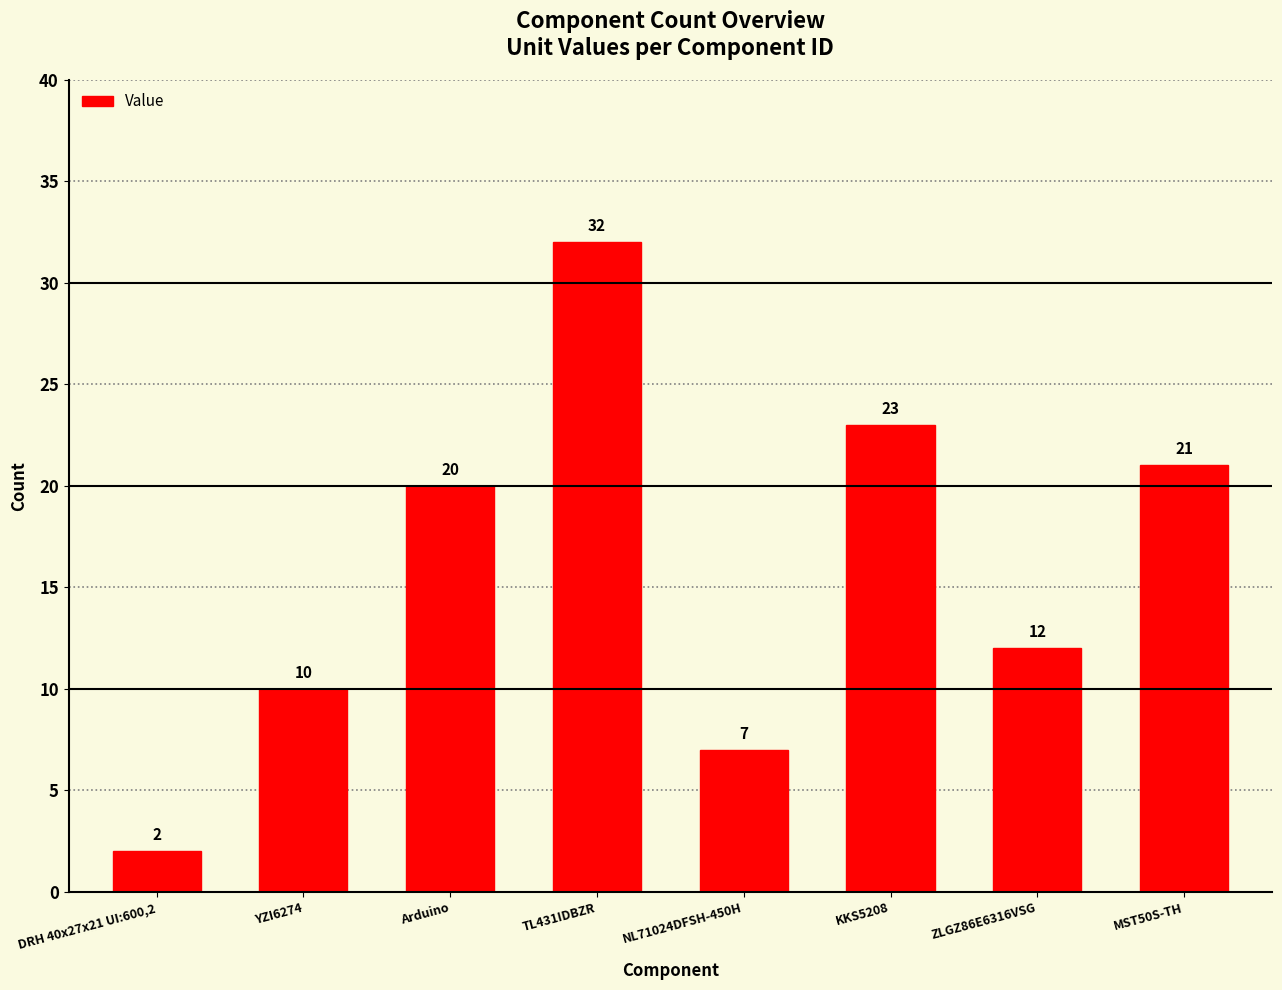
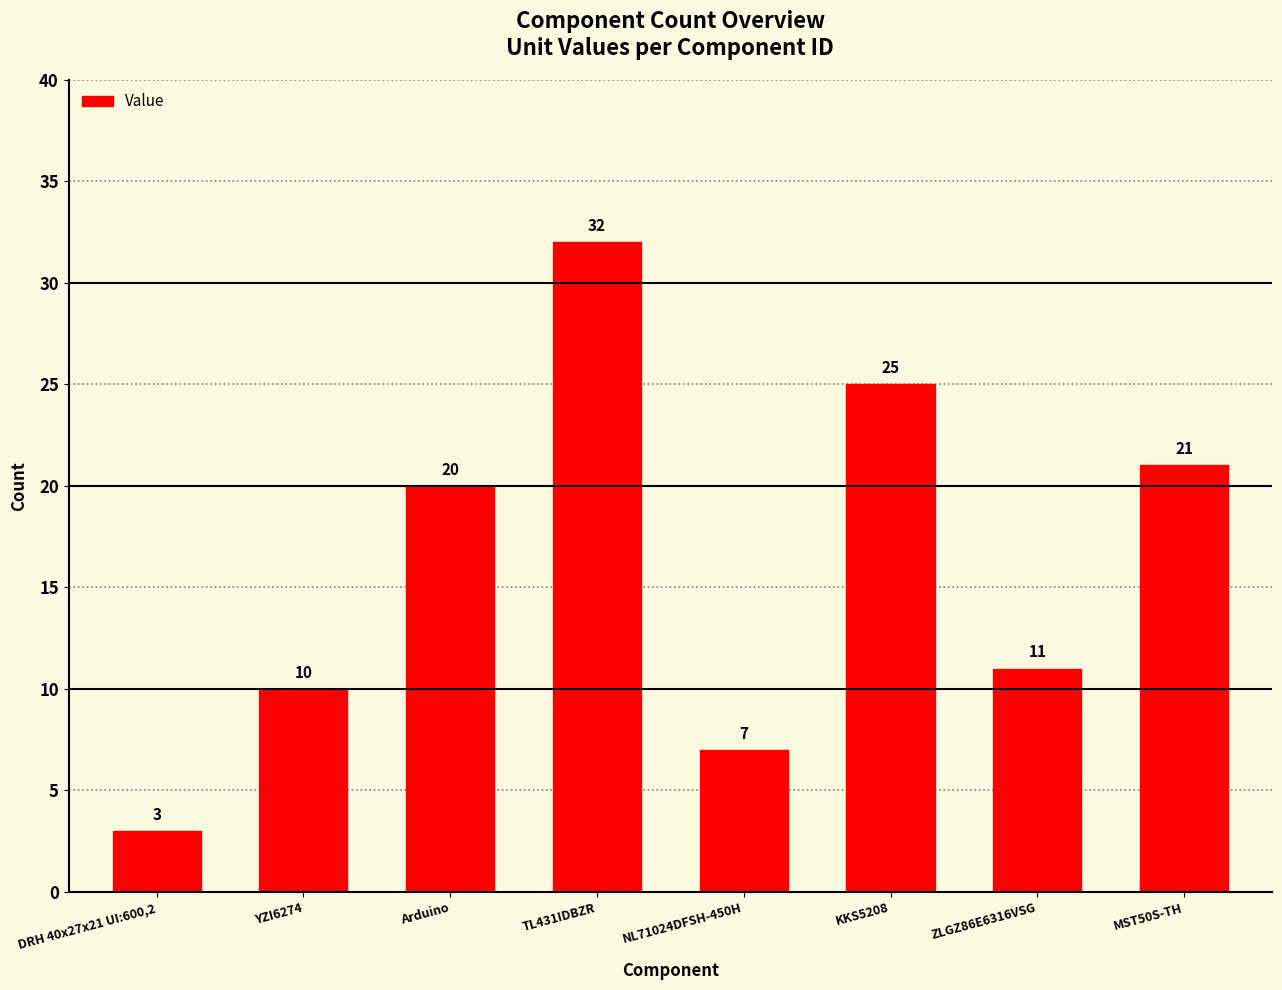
  {
-   "DRH 40x27x21 UI:600,2": 2,
+   "DRH 40x27x21 UI:600,2": 3,
    "YZI6274": 10,
    "Arduino": 20,
    "TL431IDBZR": 32,
    "NL71024DFSH-450H": 7,
-   "KKS5208": 23,
-   "ZLGZ86E6316VSG": 12,
+   "KKS5208": 25,
+   "ZLGZ86E6316VSG": 11,
    "MST50S-TH": 21
  }
